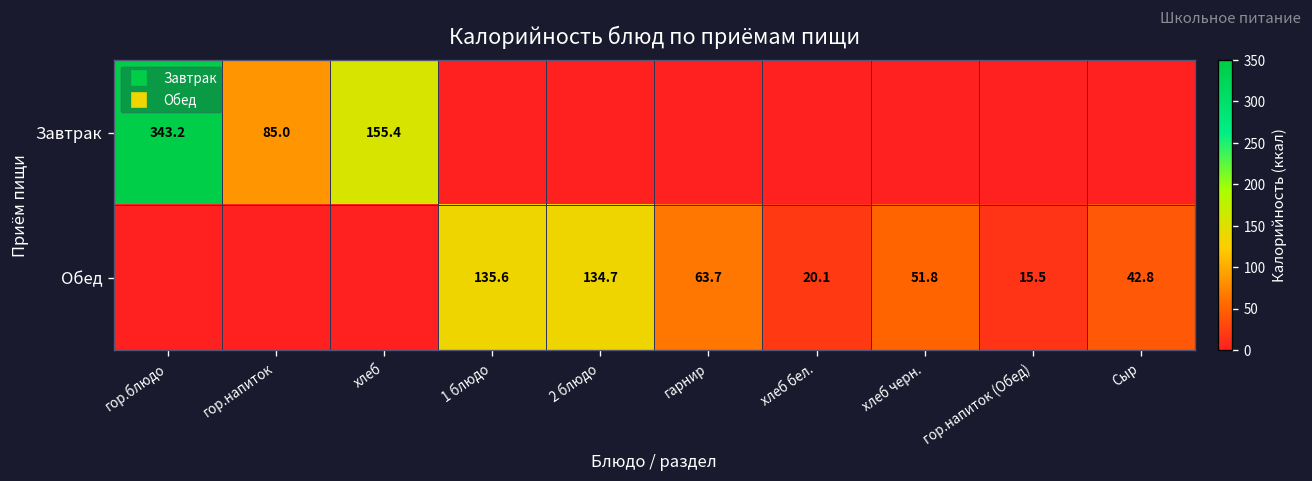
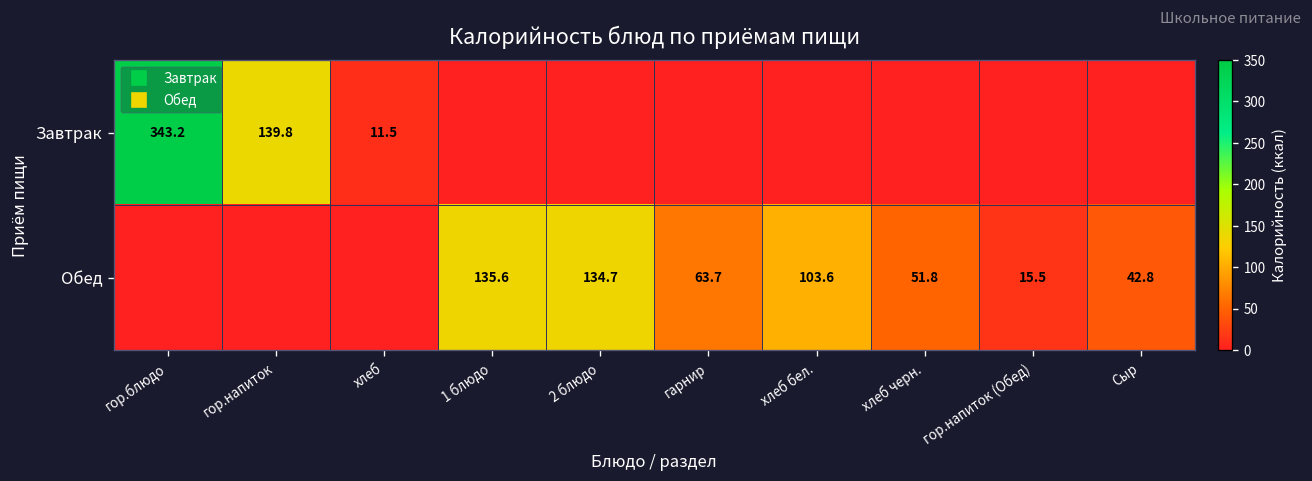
  {
    "Завтрак": {
      "гор.блюдо": 343.2,
-     "гор.напиток": 85.0,
-     "хлеб": 155.4
+     "гор.напиток": 139.8,
+     "хлеб": 11.5
    },
    "Обед": {
      "1 блюдо": 135.6,
      "2 блюдо": 134.7,
      "гарнир": 63.7,
-     "хлеб бел.": 20.1,
+     "хлеб бел.": 103.6,
      "хлеб черн.": 51.8,
      "гор.напиток (Обед)": 15.5,
      "Сыр": 42.8
    }
  }
